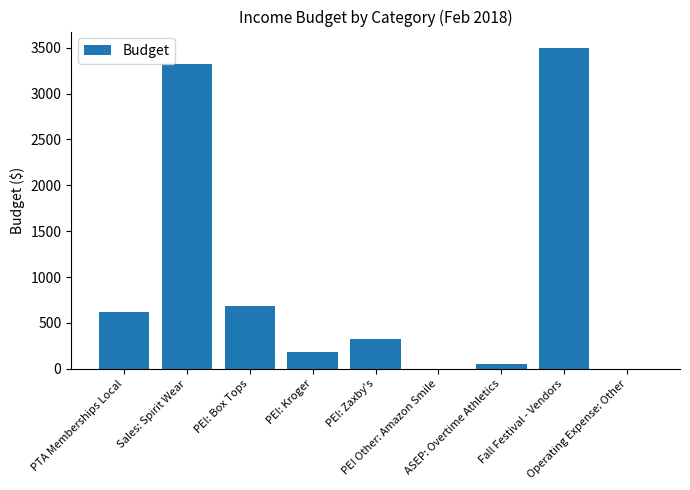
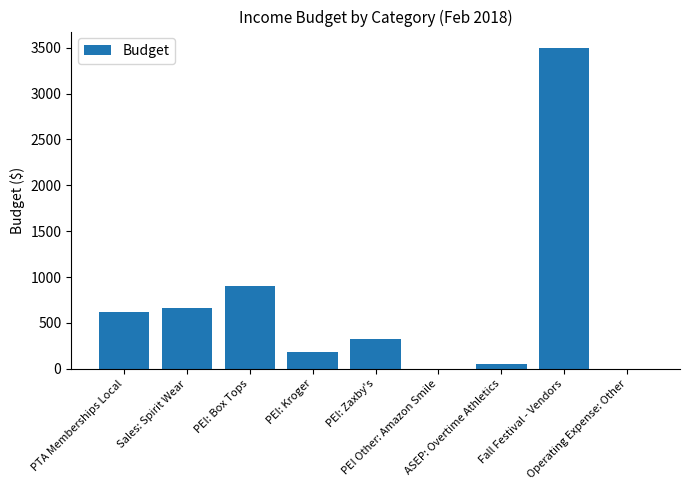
  {
    "PTA Memberships Local": 600,
-   "Sales: Spirit Wear": 3300,
-   "PEI: Box Tops": 700,
+   "Sales: Spirit Wear": 700,
+   "PEI: Box Tops": 900,
    "PEI: Kroger": 200,
    "PEI: Zaxby's": 300,
    "PEI Other: Amazon Smile": 0,
    "ASEP: Overtime Athletics": 100,
    "Fall Festival - Vendors": 3500,
    "Operating Expense: Other": 0
  }
